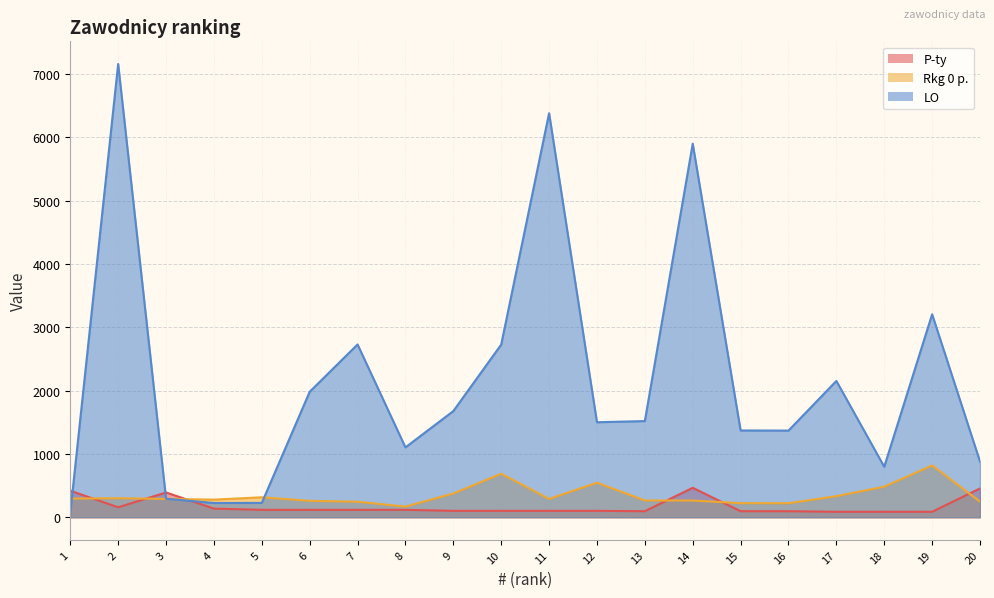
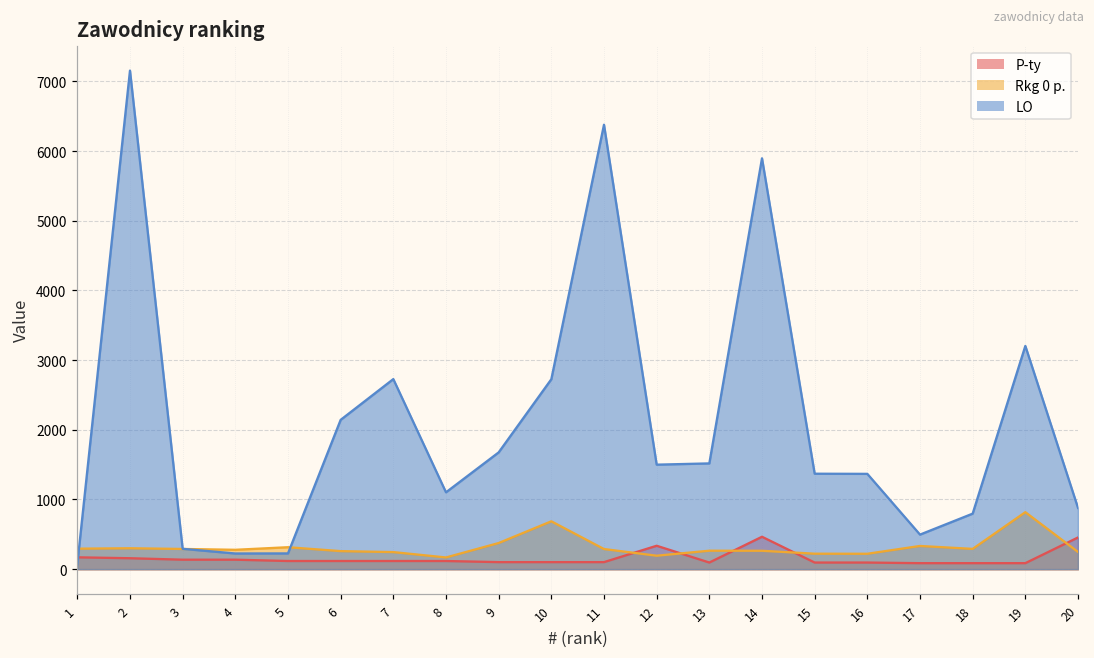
  {
    "P-ty": {
-     "1": 400,
+     "1": 200,
      "2": 200,
-     "3": 400,
+     "3": 100,
      "4": 100,
      "5": 100,
      "6": 100,
      "7": 100,
      "8": 100,
      "9": 100,
      "10": 100,
      "11": 100,
-     "12": 100,
+     "12": 300,
      "13": 100,
      "14": 500,
      "15": 100,
      "16": 100,
      "17": 100,
      "18": 100,
      "19": 100,
      "20": 500
    },
    "Rkg 0 p.": {
      "1": 300,
      "2": 300,
      "4": 300,
      "5": 300,
      "6": 300,
      "7": 200,
      "8": 200,
      "9": 400,
      "10": 700,
      "11": 300,
-     "12": 500,
+     "12": 200,
      "13": 300,
      "14": 300,
      "15": 200,
      "16": 200,
      "17": 300,
-     "18": 500,
+     "18": 300,
      "19": 800,
      "20": 200
    },
    "LO": {
      "1": 100,
      "2": 7200,
      "4": 200,
      "5": 200,
-     "6": 2000,
+     "6": 2100,
      "7": 2700,
      "8": 1100,
      "9": 1700,
      "10": 2700,
      "11": 6400,
      "12": 1500,
      "13": 1500,
      "14": 5900,
      "15": 1400,
      "16": 1400,
-     "17": 2200,
+     "17": 500,
      "18": 800,
      "19": 3200,
      "20": 900
    }
  }
